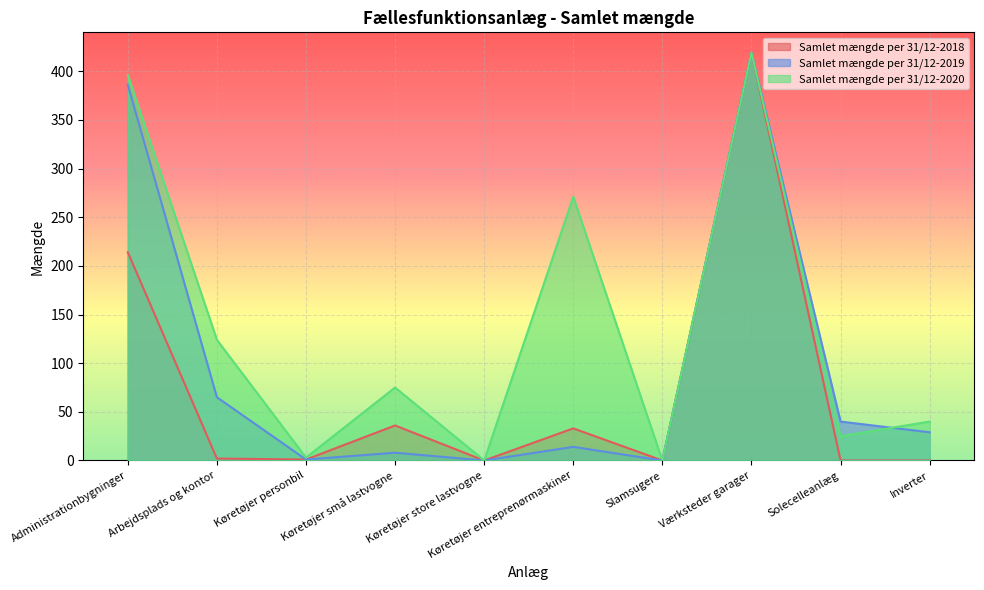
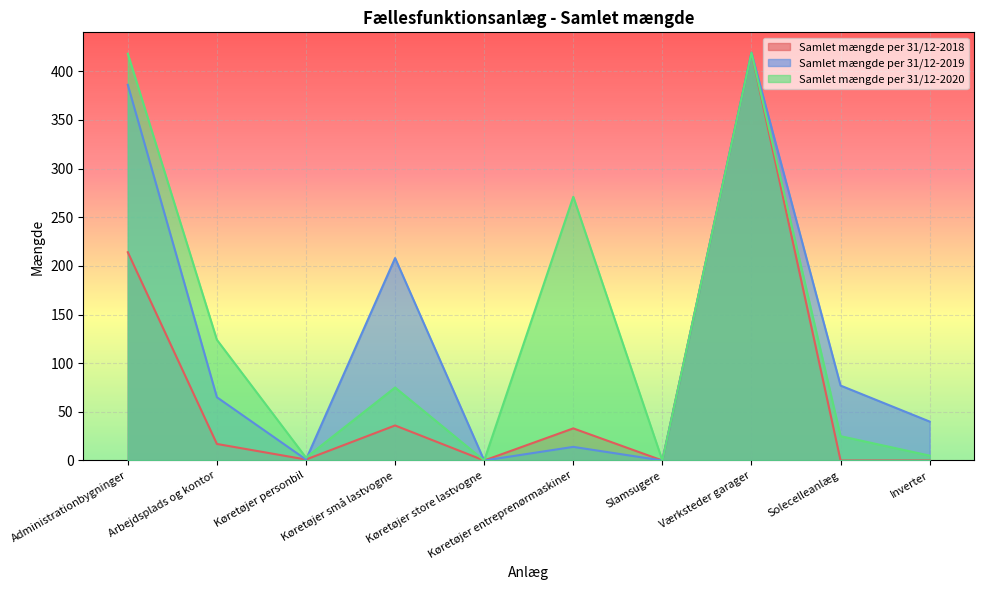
  {
    "Samlet mængde per 31/12-2018": {
      "Administrationbygninger": 210,
-     "Arbejdsplads og kontor": 0,
+     "Arbejdsplads og kontor": 20,
      "Køretøjer små lastvogne": 40,
      "Køretøjer entreprenørmaskiner": 30,
      "Solecelleanlæg": 0,
      "Inverter": 0
    },
    "Samlet mængde per 31/12-2019": {
      "Administrationbygninger": 390,
      "Arbejdsplads og kontor": 70,
-     "Køretøjer små lastvogne": 10,
+     "Køretøjer små lastvogne": 210,
      "Køretøjer entreprenørmaskiner": 10,
-     "Solecelleanlæg": 40,
-     "Inverter": 30
+     "Solecelleanlæg": 80,
+     "Inverter": 40
    },
    "Samlet mængde per 31/12-2020": {
-     "Administrationbygninger": 400,
+     "Administrationbygninger": 420,
      "Arbejdsplads og kontor": 120,
      "Køretøjer små lastvogne": 80,
      "Køretøjer entreprenørmaskiner": 270,
      "Solecelleanlæg": 30,
-     "Inverter": 40
+     "Inverter": 10
    }
  }
